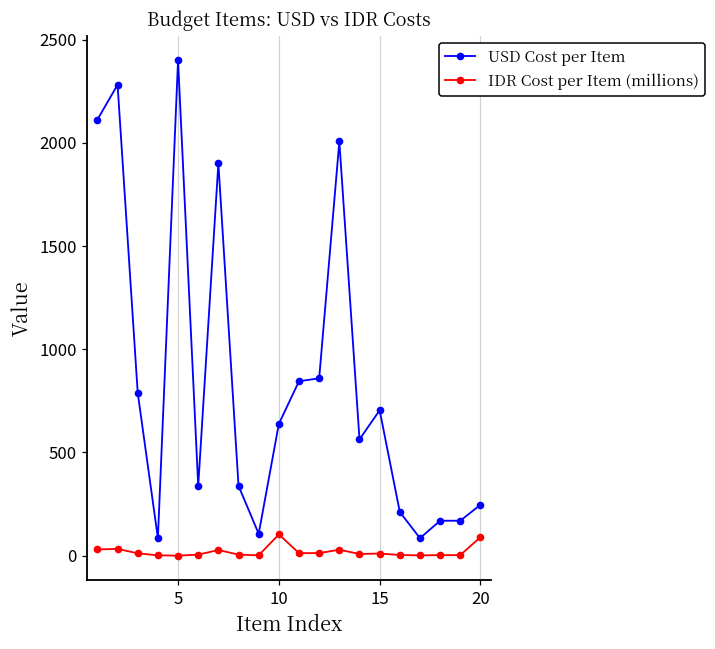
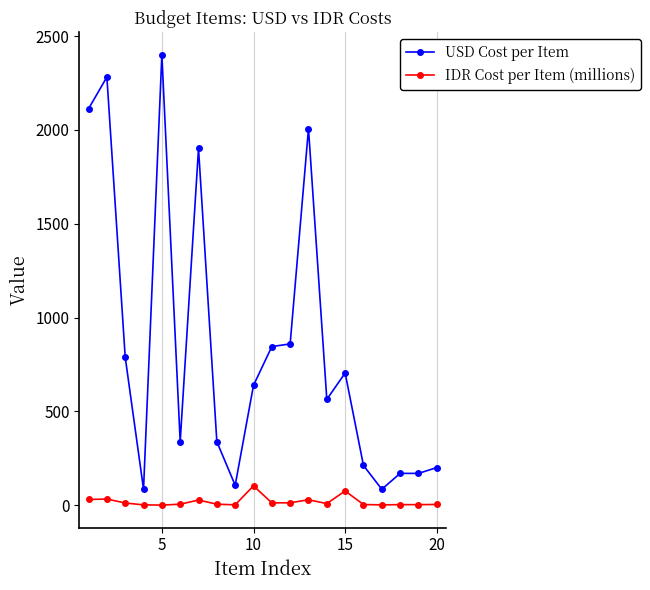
  {
    "USD Cost per Item": {
      "5": 2400,
      "10": 640,
      "15": 700,
-     "20": 250
+     "20": 200
    },
    "IDR Cost per Item (millions)": {
      "5": 0,
      "10": 100,
-     "15": 10,
-     "20": 90
+     "15": 80,
+     "20": 0
    }
  }
